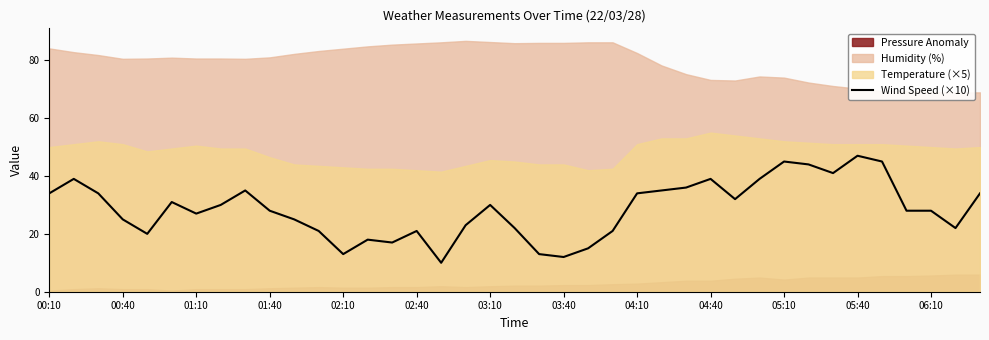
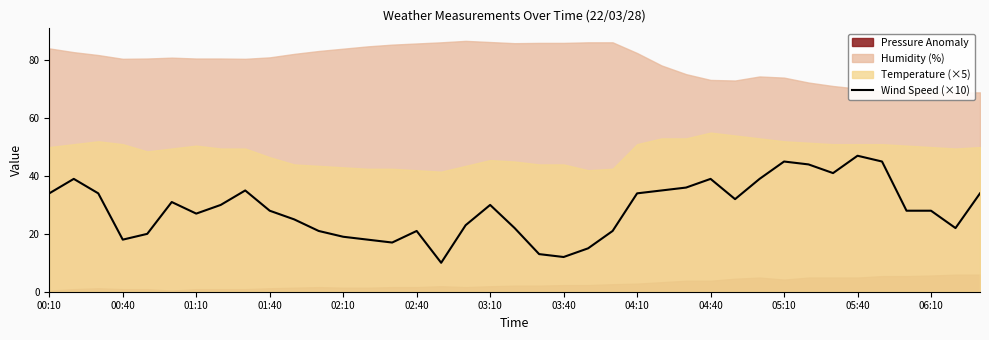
  {
    "Wind Speed (×10)": {
      "00:10": 34,
-     "00:40": 25,
+     "00:40": 18,
      "01:10": 27,
      "01:40": 28,
-     "02:10": 13,
+     "02:10": 19,
      "02:40": 21,
      "03:10": 30,
      "03:40": 12,
      "04:10": 34,
      "04:40": 39,
      "05:10": 45,
      "05:40": 47,
      "06:10": 28
    },
    "Pressure Anomaly": {
      "00:40": 1,
      "01:10": 1,
      "01:40": 1,
      "02:10": 1,
      "02:40": 2,
      "03:10": 2,
      "03:40": 2,
      "04:10": 3,
      "04:40": 4,
      "05:10": 4,
      "05:40": 5,
      "06:10": 6
    }
  }
